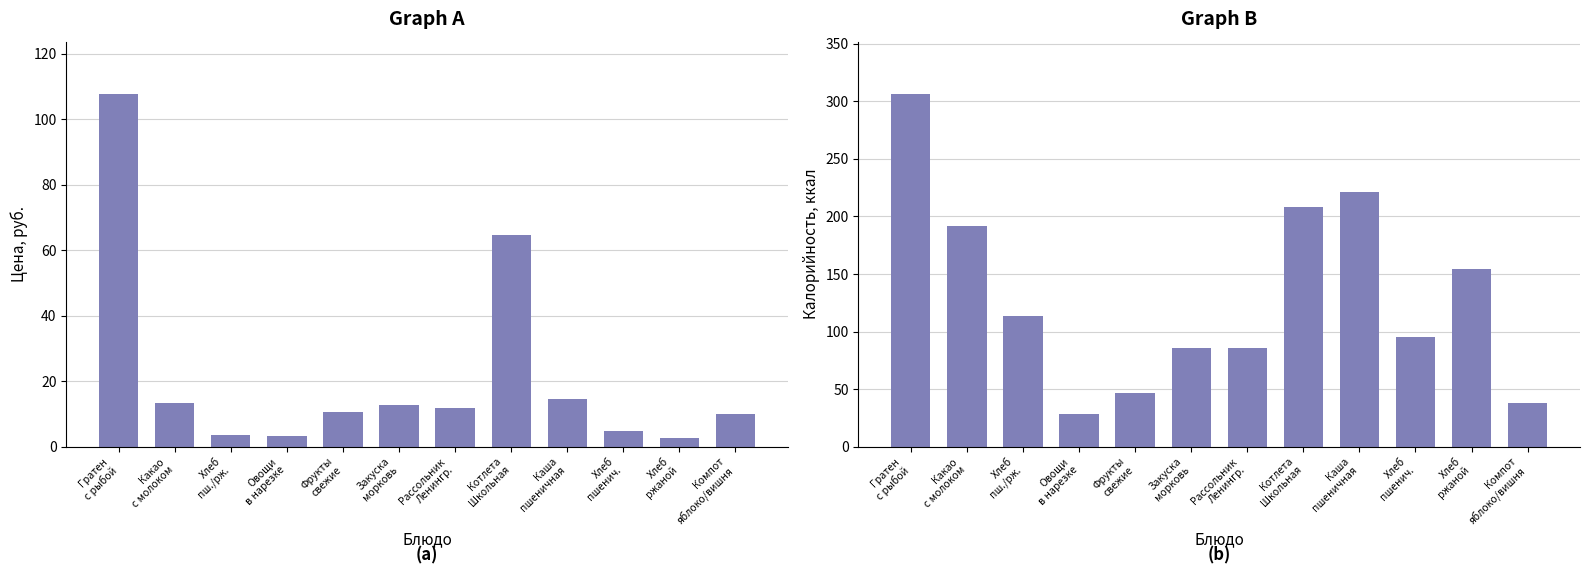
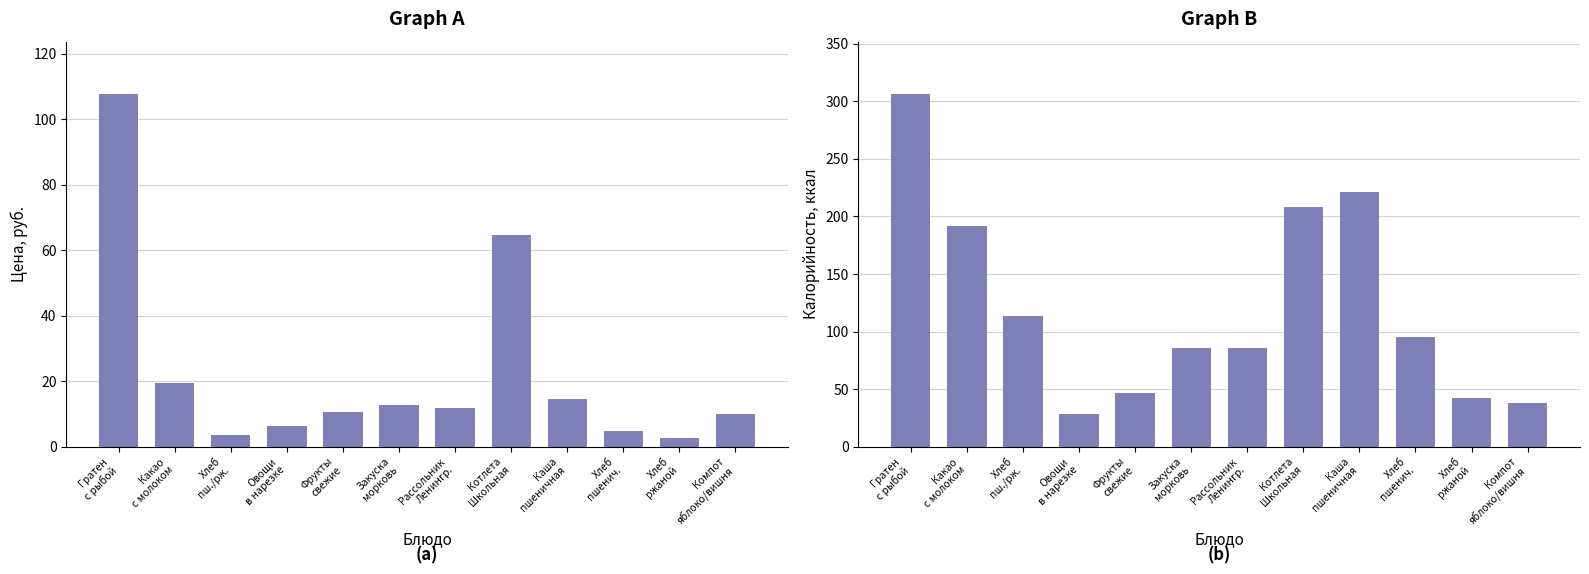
  {
    "Graph A": {
      "Гратен с рыбой": 108,
-     "Какао с молоком": 13,
+     "Какао с молоком": 20,
      "Хлеб пш./рж.": 4,
-     "Овощи в нарезке": 3,
+     "Овощи в нарезке": 6,
      "Фрукты свежие": 11,
      "Закуска морковь": 13,
      "Рассольник Ленингр.": 12,
      "Котлета Школьная": 65,
      "Каша пшеничная": 15,
      "Хлеб пшенич.": 5,
      "Хлеб ржаной": 3,
      "Компот яблоко/вишня": 10
    },
    "Graph B": {
      "Гратен с рыбой": 306,
      "Какао с молоком": 192,
      "Хлеб пш./рж.": 114,
      "Овощи в нарезке": 28,
      "Фрукты свежие": 47,
      "Закуска морковь": 86,
      "Рассольник Ленингр.": 86,
      "Котлета Школьная": 208,
      "Каша пшеничная": 221,
      "Хлеб пшенич.": 96,
-     "Хлеб ржаной": 154,
+     "Хлеб ржаной": 42,
      "Компот яблоко/вишня": 38
    }
  }
